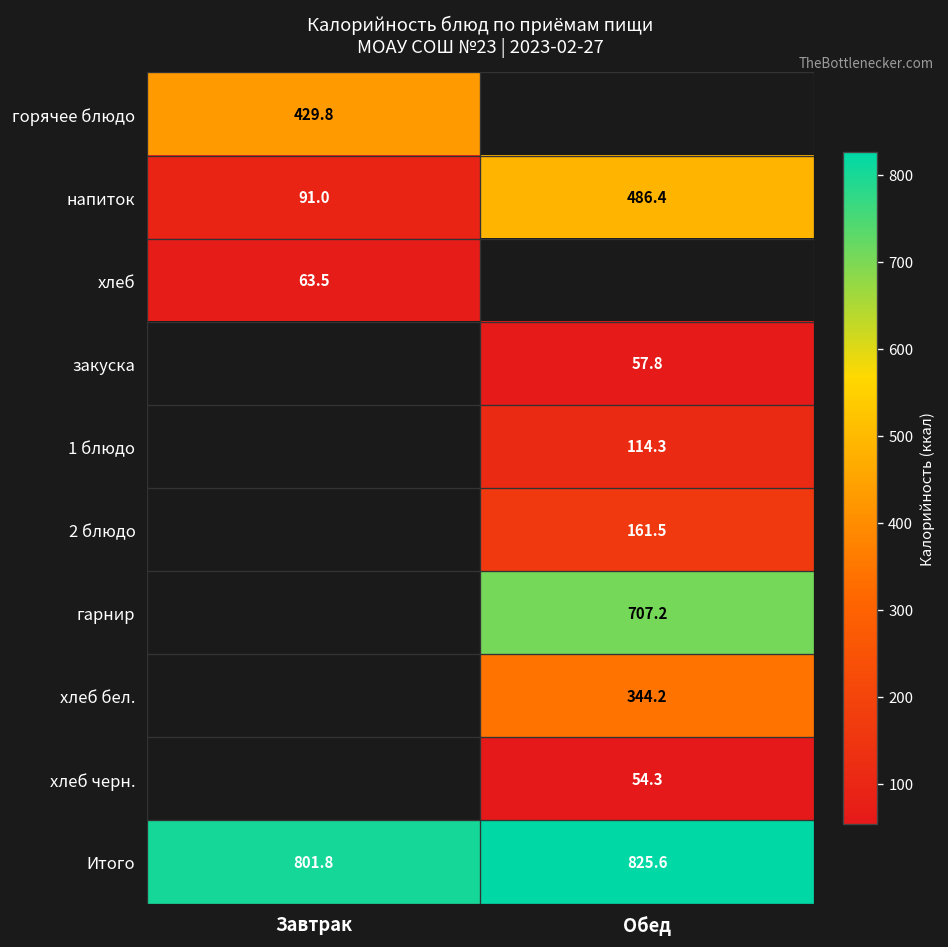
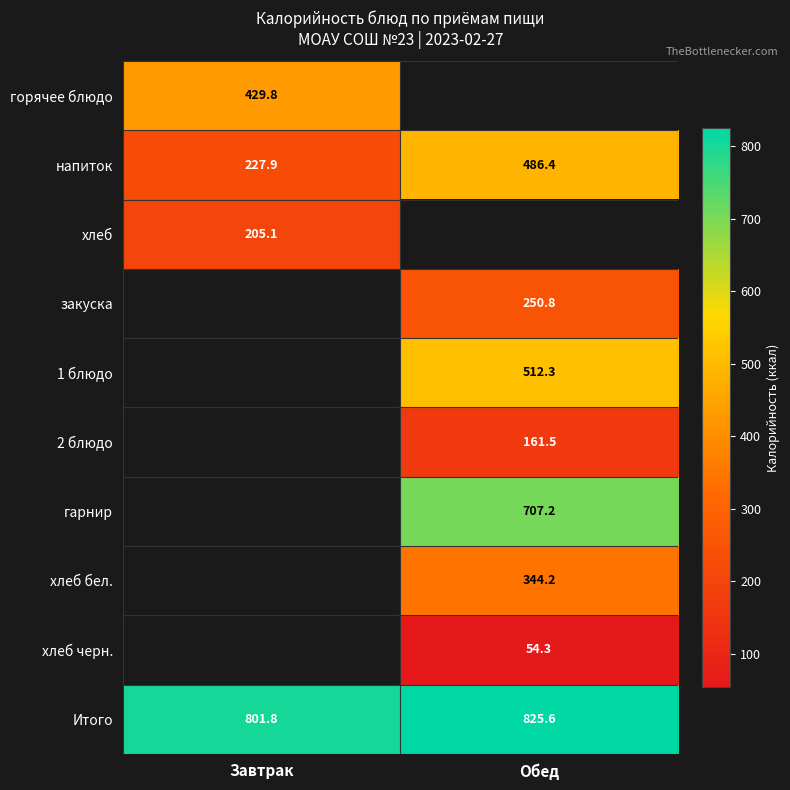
  {
    "горячее блюдо": {
      "Завтрак": 429.8
    },
    "напиток": {
-     "Завтрак": 91.0,
+     "Завтрак": 227.9,
      "Обед": 486.4
    },
    "хлеб": {
-     "Завтрак": 63.5
+     "Завтрак": 205.1
    },
    "закуска": {
-     "Обед": 57.8
+     "Обед": 250.8
    },
    "1 блюдо": {
-     "Обед": 114.3
+     "Обед": 512.3
    },
    "2 блюдо": {
      "Обед": 161.5
    },
    "гарнир": {
      "Обед": 707.2
    },
    "хлеб бел.": {
      "Обед": 344.2
    },
    "хлеб черн.": {
      "Обед": 54.3
    },
    "Итого": {
      "Завтрак": 801.8,
      "Обед": 825.6
    }
  }
